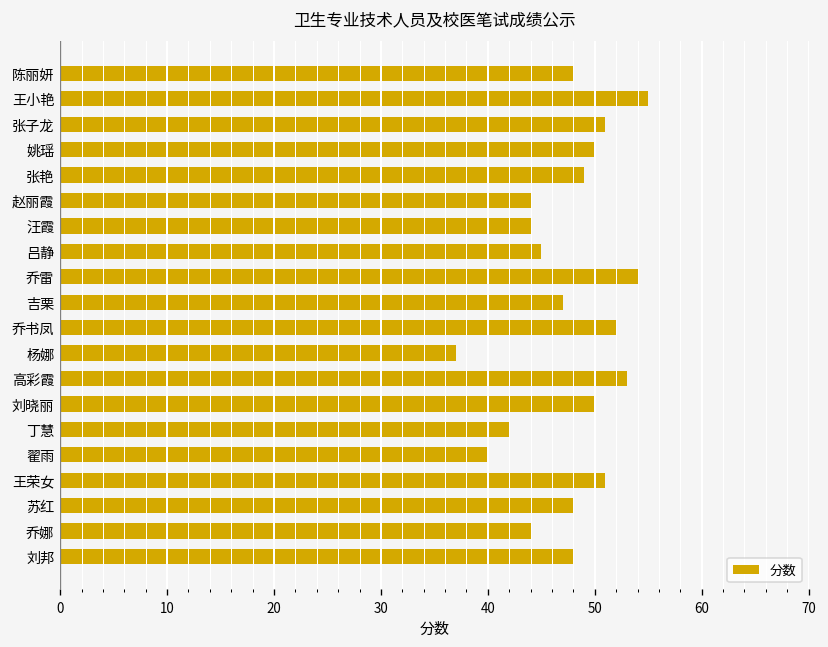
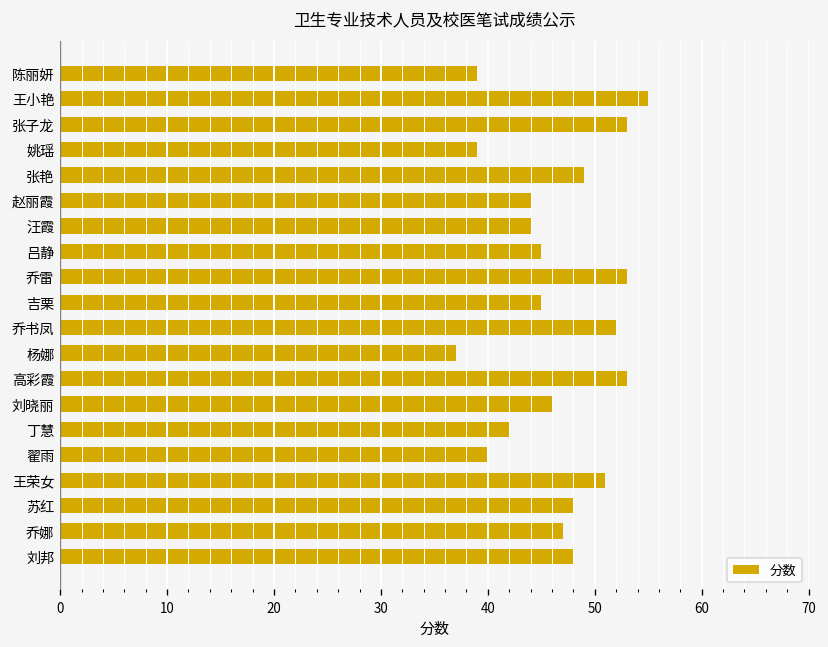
  {
-   "陈丽妍": 48,
+   "陈丽妍": 39,
    "王小艳": 55,
-   "张子龙": 51,
-   "姚瑶": 50,
+   "张子龙": 53,
+   "姚瑶": 39,
    "张艳": 49,
    "赵丽霞": 44,
    "汪霞": 44,
    "吕静": 45,
-   "乔雷": 54,
-   "吉栗": 47,
+   "乔雷": 53,
+   "吉栗": 45,
    "乔书凤": 52,
    "杨娜": 37,
    "高彩霞": 53,
-   "刘晓丽": 50,
+   "刘晓丽": 46,
    "丁慧": 42,
    "翟雨": 40,
    "王荣女": 51,
    "苏红": 48,
-   "乔娜": 44,
+   "乔娜": 47,
    "刘邦": 48
  }
